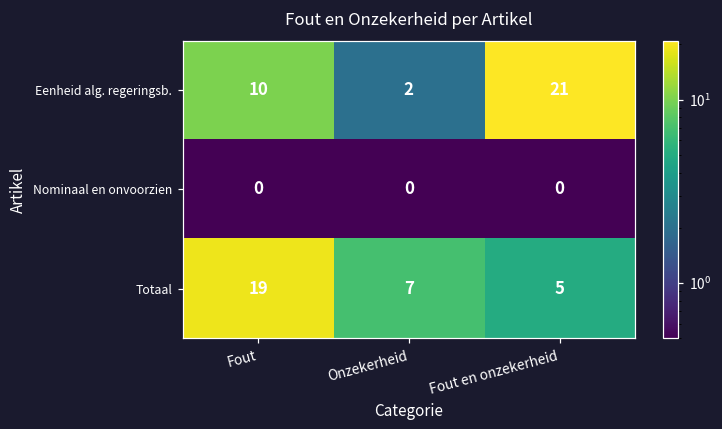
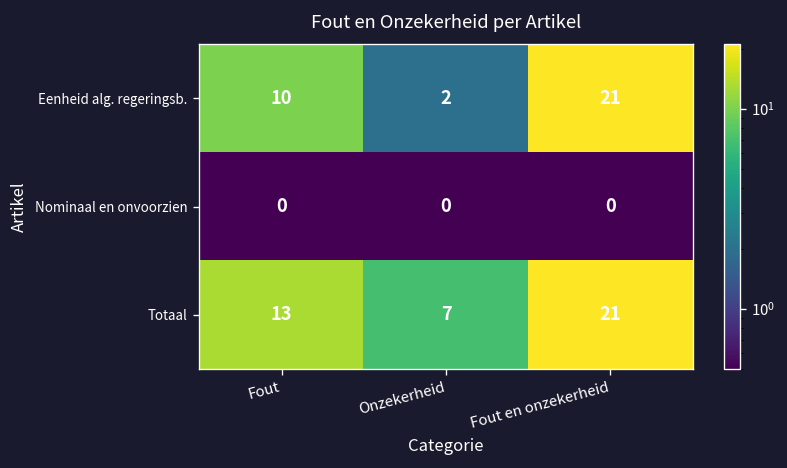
  {
    "Eenheid alg. regeringsb.": {
      "Fout": 10,
      "Onzekerheid": 2,
      "Fout en onzekerheid": 21
    },
    "Nominaal en onvoorzien": {
      "Fout": 0,
      "Onzekerheid": 0,
      "Fout en onzekerheid": 0
    },
    "Totaal": {
-     "Fout": 19,
+     "Fout": 13,
      "Onzekerheid": 7,
-     "Fout en onzekerheid": 5
+     "Fout en onzekerheid": 21
    }
  }
